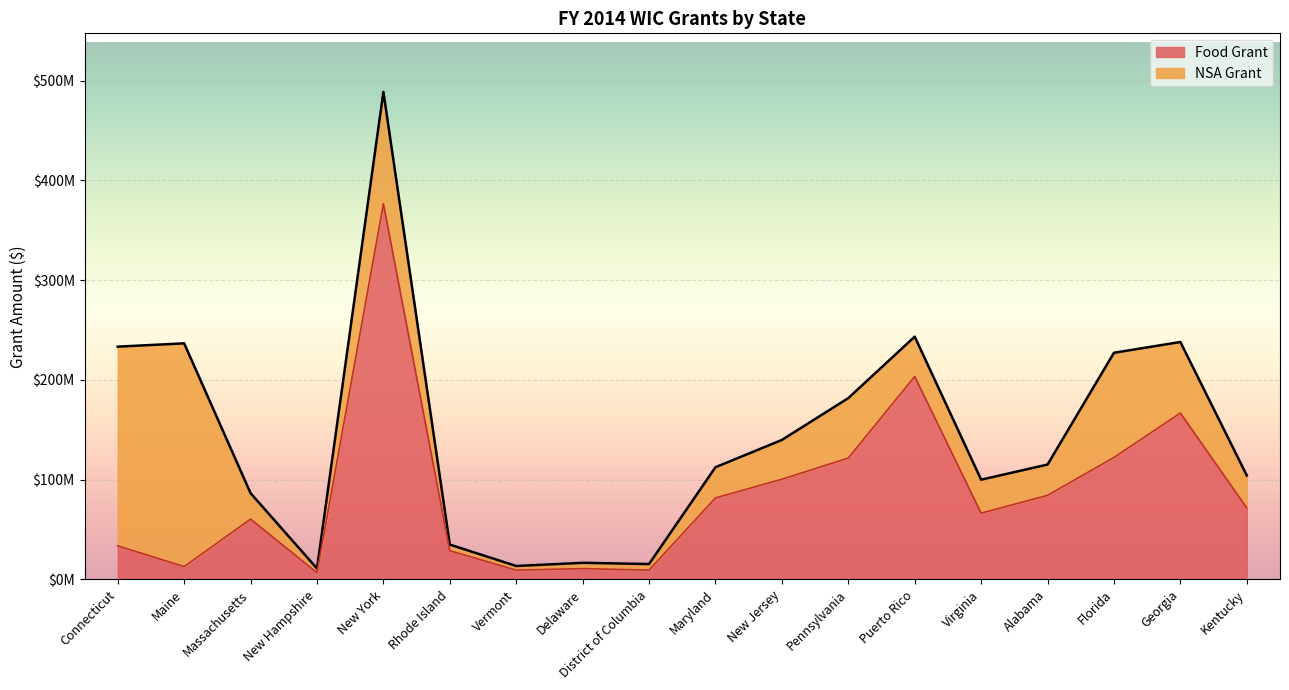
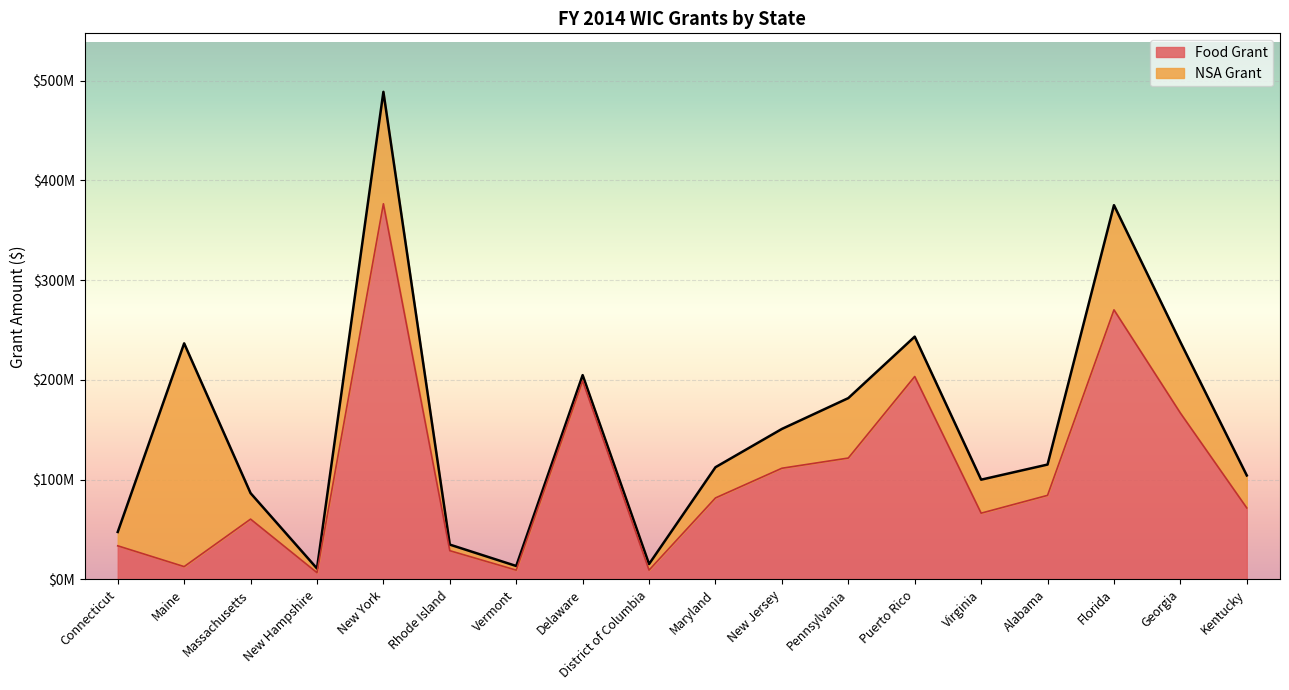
  {
    "Food Grant": {
      "Connecticut": "$30000000",
      "Maine": "$10000000",
      "Massachusetts": "$60000000",
      "New Hampshire": "$10000000",
      "New York": "$380000000",
      "Rhode Island": "$30000000",
      "Vermont": "$10000000",
-     "Delaware": "$10000000",
+     "Delaware": "$200000000",
      "District of Columbia": "$10000000",
      "Maryland": "$80000000",
-     "New Jersey": "$100000000",
+     "New Jersey": "$110000000",
      "Pennsylvania": "$120000000",
      "Puerto Rico": "$200000000",
      "Virginia": "$70000000",
      "Alabama": "$80000000",
-     "Florida": "$120000000",
+     "Florida": "$270000000",
      "Georgia": "$170000000",
      "Kentucky": "$70000000"
    },
    "NSA Grant": {
-     "Connecticut": "$200000000",
+     "Connecticut": "$10000000",
      "Maine": "$220000000",
      "Massachusetts": "$30000000",
      "New Hampshire": "$0",
      "New York": "$110000000",
      "Rhode Island": "$10000000",
      "Vermont": "$0",
      "Delaware": "$10000000",
      "District of Columbia": "$10000000",
      "Maryland": "$30000000",
      "New Jersey": "$40000000",
      "Pennsylvania": "$60000000",
      "Puerto Rico": "$40000000",
      "Virginia": "$30000000",
      "Alabama": "$30000000",
      "Florida": "$100000000",
      "Georgia": "$70000000",
      "Kentucky": "$30000000"
    }
  }
